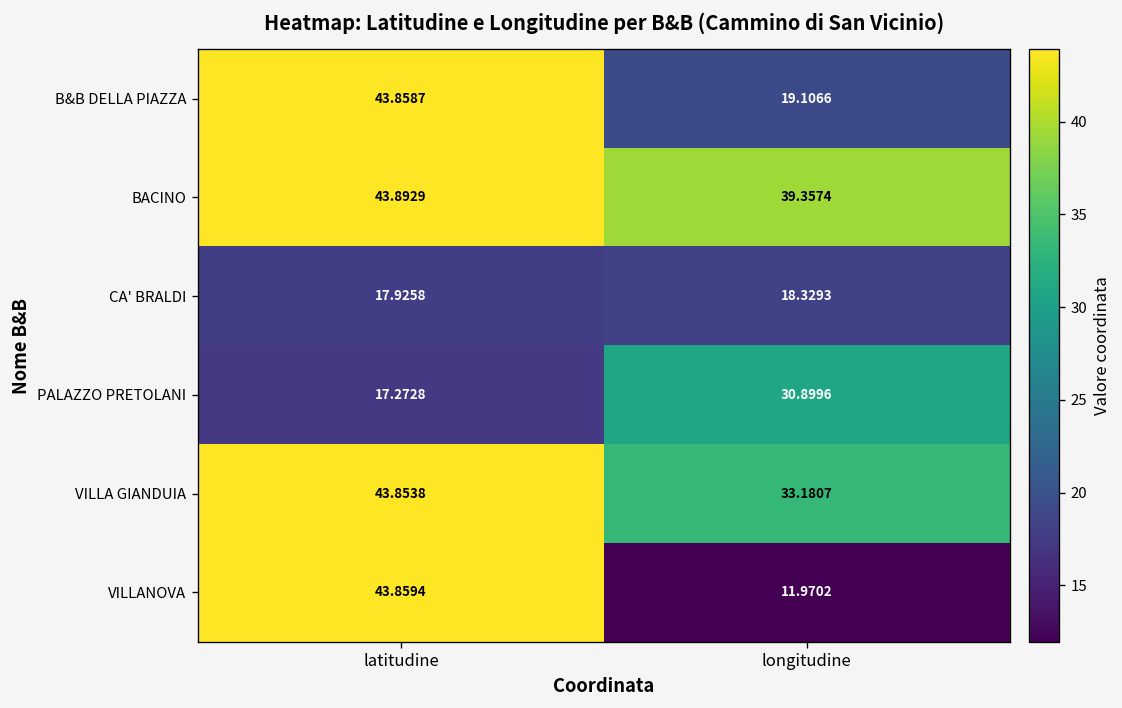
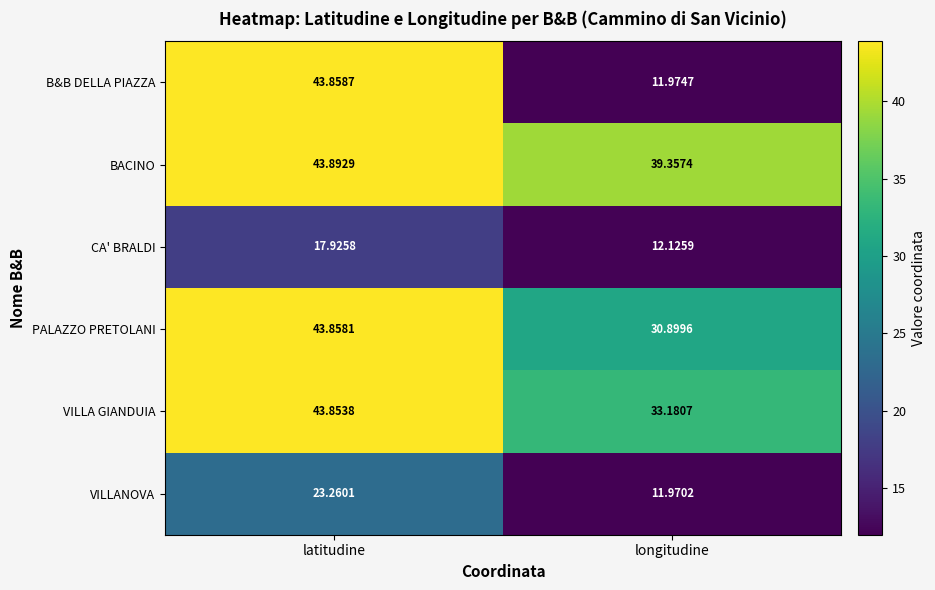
  {
    "B&B DELLA PIAZZA": {
      "latitudine": 43.8587,
-     "longitudine": 19.1066
+     "longitudine": 11.9747
    },
    "BACINO": {
      "latitudine": 43.8929,
      "longitudine": 39.3574
    },
    "CA' BRALDI": {
      "latitudine": 17.9258,
-     "longitudine": 18.3293
+     "longitudine": 12.1259
    },
    "PALAZZO PRETOLANI": {
-     "latitudine": 17.2728,
+     "latitudine": 43.8581,
      "longitudine": 30.8996
    },
    "VILLA GIANDUIA": {
      "latitudine": 43.8538,
      "longitudine": 33.1807
    },
    "VILLANOVA": {
-     "latitudine": 43.8594,
+     "latitudine": 23.2601,
      "longitudine": 11.9702
    }
  }
